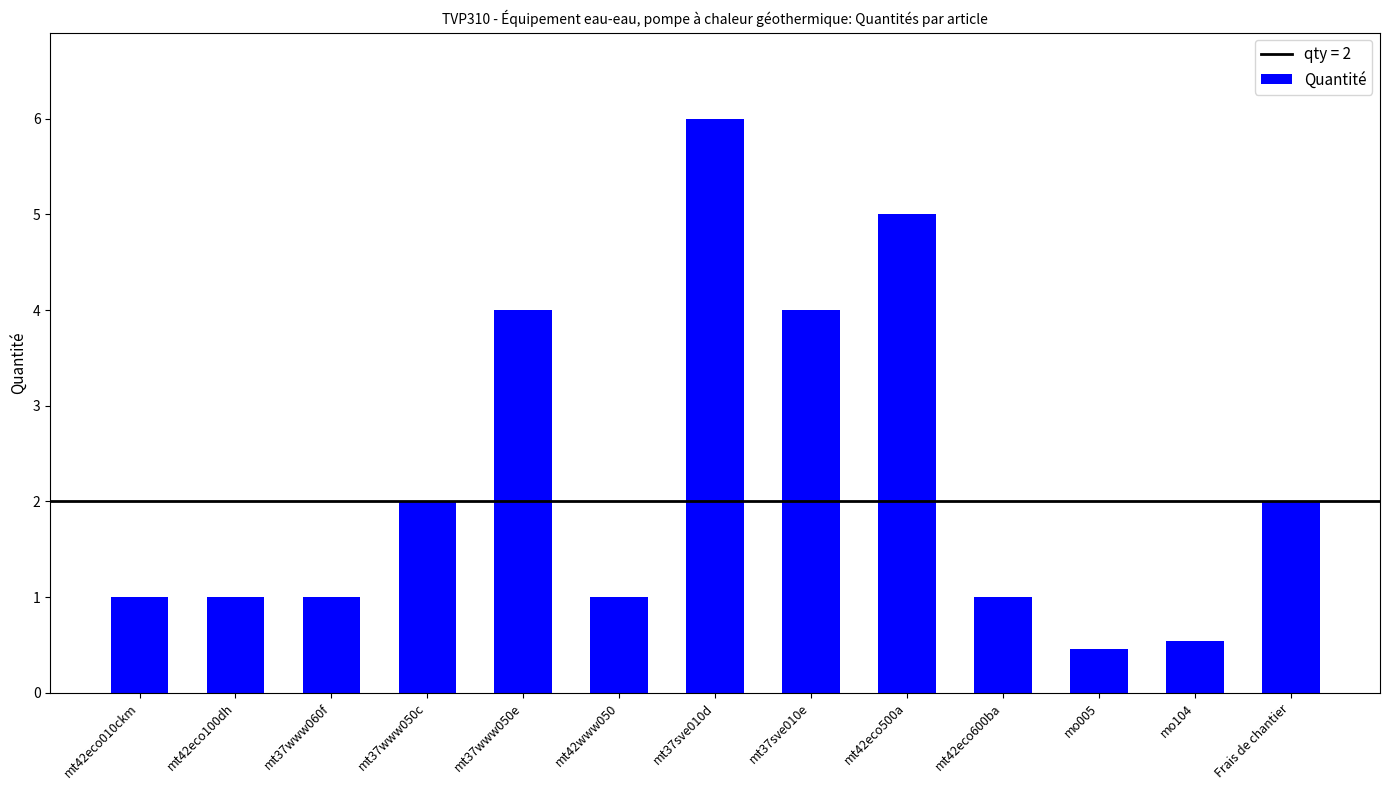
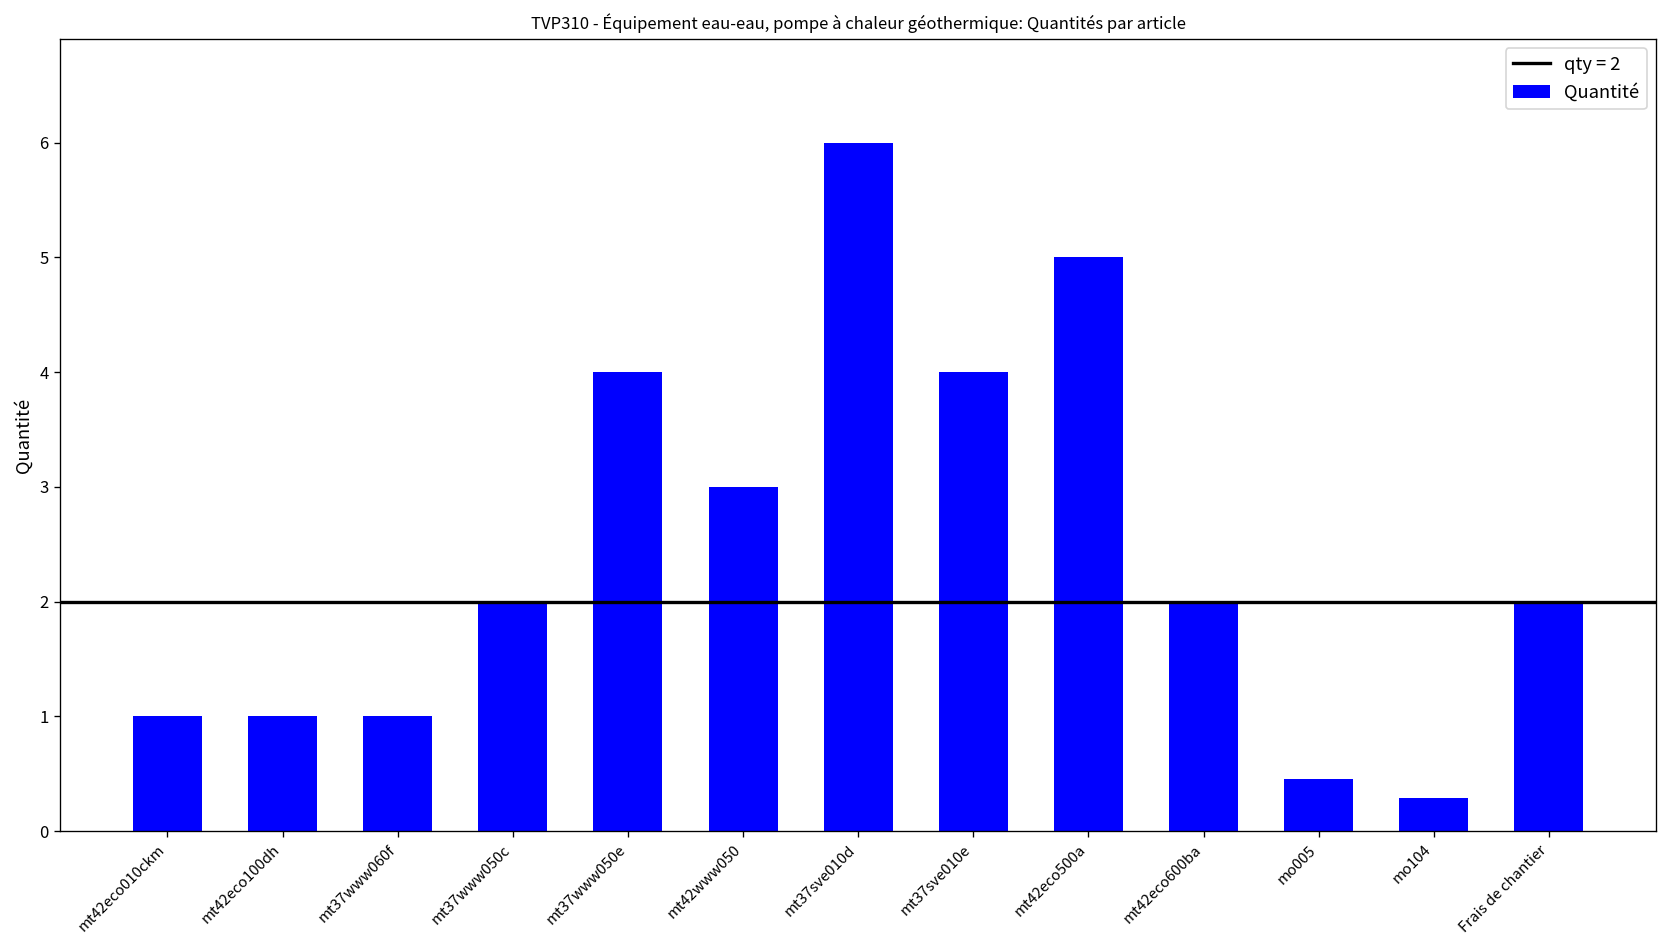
  {
    "mt42eco010ckm": 1.0,
    "mt42eco100dh": 1.0,
    "mt37www060f": 1.0,
    "mt37www050c": 2.0,
    "mt37www050e": 4.0,
-   "mt42www050": 1,
+   "mt42www050": 3,
    "mt37sve010d": 6.0,
    "mt37sve010e": 4.0,
    "mt42eco500a": 5.0,
-   "mt42eco600ba": 1,
+   "mt42eco600ba": 2,
    "mo005": 0.5,
-   "mo104": 0.5,
+   "mo104": 0.3,
    "Frais de chantier": 2.0
  }
